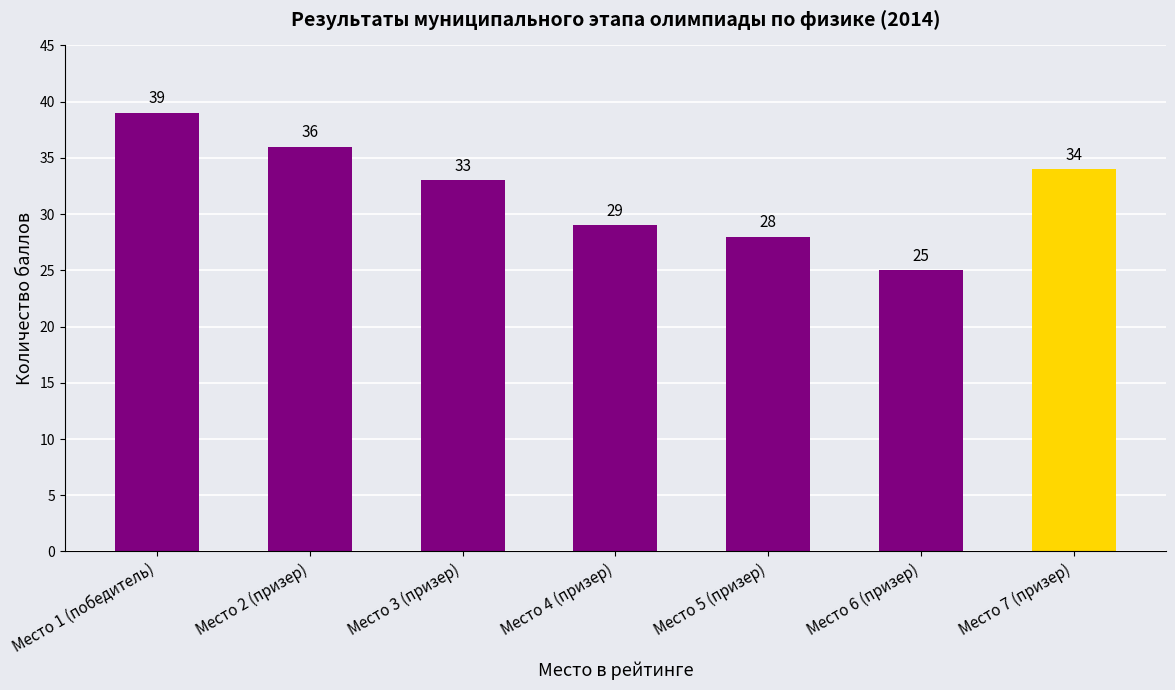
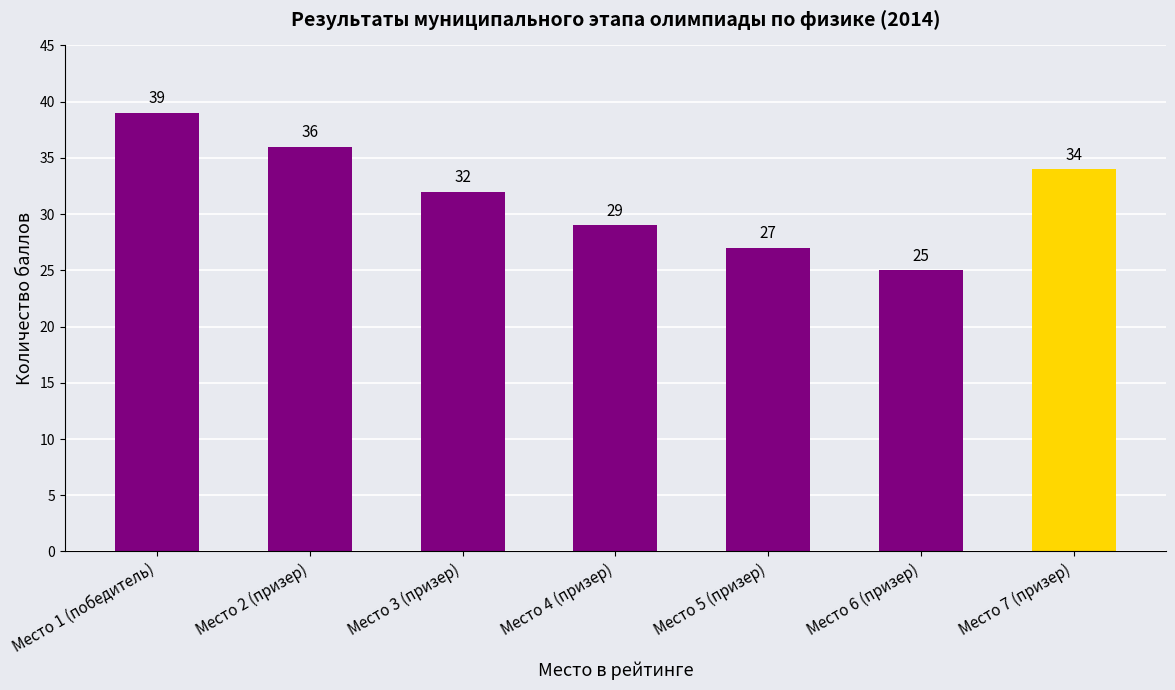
  {
    "Место 1 (победитель)": 39,
    "Место 2 (призер)": 36,
-   "Место 3 (призер)": 33,
+   "Место 3 (призер)": 32,
    "Место 4 (призер)": 29,
-   "Место 5 (призер)": 28,
+   "Место 5 (призер)": 27,
    "Место 6 (призер)": 25,
    "Место 7 (призер)": 34
  }
